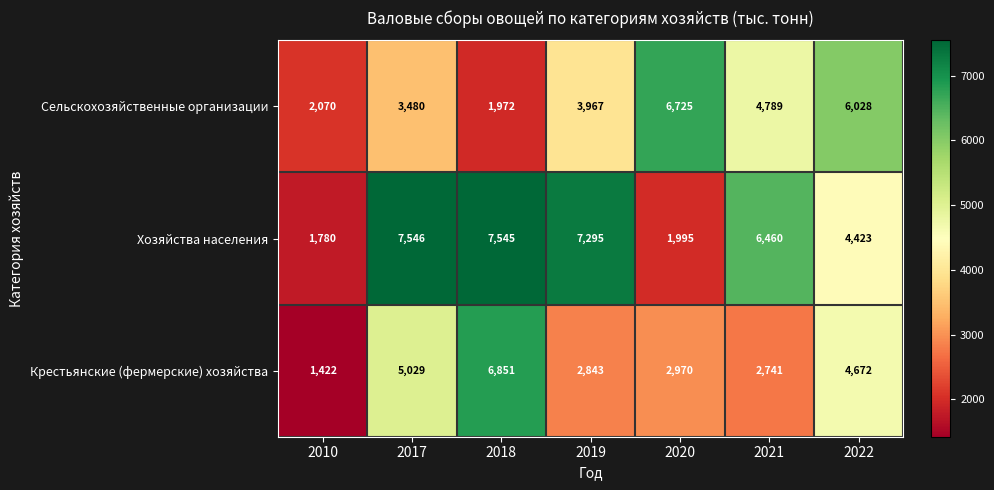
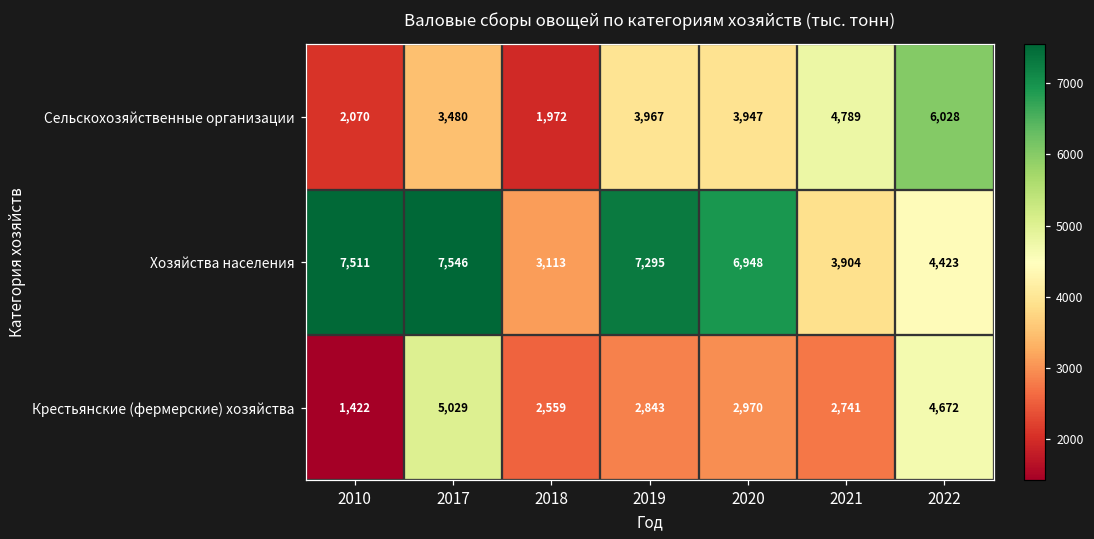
  {
    "Сельскохозяйственные организации": {
      "2010": "2,070",
      "2017": "3,480",
      "2018": "1,972",
      "2019": "3,967",
-     "2020": "6,725",
+     "2020": "3,947",
      "2021": "4,789",
      "2022": "6,028"
    },
    "Хозяйства населения": {
-     "2010": "1,780",
+     "2010": "7,511",
      "2017": "7,546",
-     "2018": "7,545",
+     "2018": "3,113",
      "2019": "7,295",
-     "2020": "1,995",
-     "2021": "6,460",
+     "2020": "6,948",
+     "2021": "3,904",
      "2022": "4,423"
    },
    "Крестьянские (фермерские) хозяйства": {
      "2010": "1,422",
      "2017": "5,029",
-     "2018": "6,851",
+     "2018": "2,559",
      "2019": "2,843",
      "2020": "2,970",
      "2021": "2,741",
      "2022": "4,672"
    }
  }
